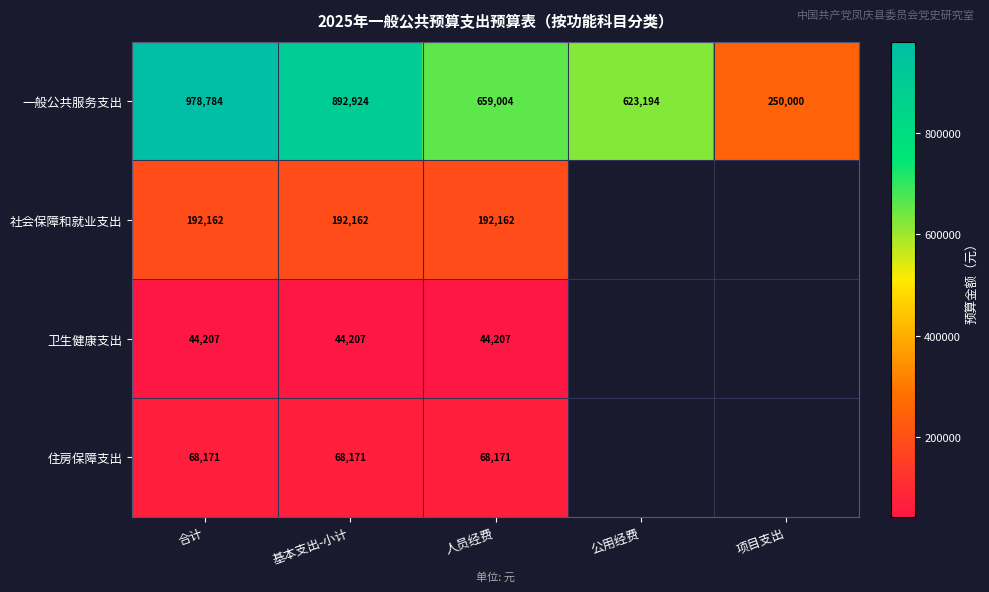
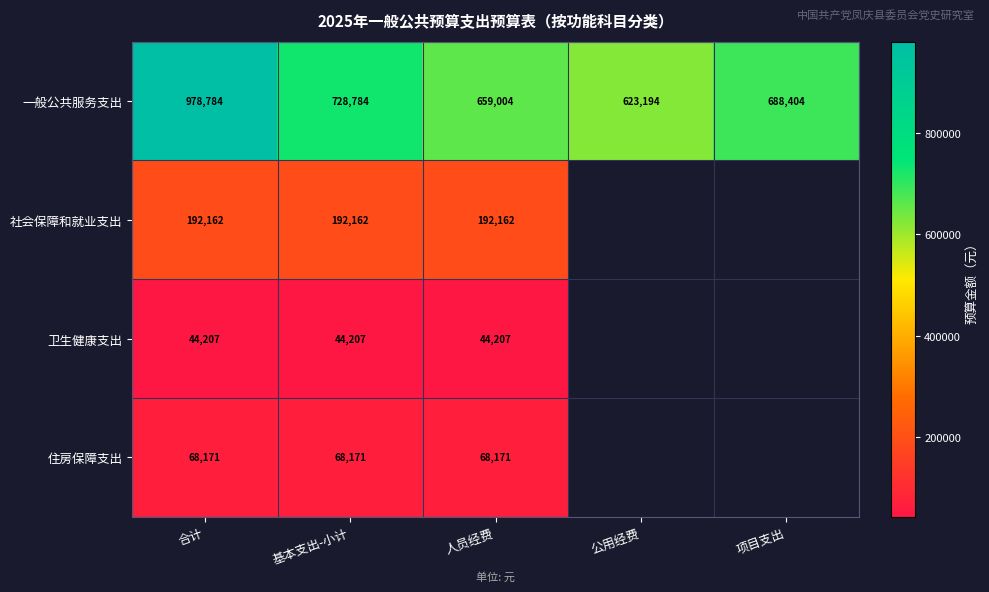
  {
    "一般公共服务支出": {
      "合计": "978,784",
-     "基本支出-小计": "892,924",
+     "基本支出-小计": "728,784",
      "人员经费": "659,004",
      "公用经费": "623,194",
-     "项目支出": "250,000"
+     "项目支出": "688,404"
    },
    "社会保障和就业支出": {
      "合计": "192,162",
      "基本支出-小计": "192,162",
      "人员经费": "192,162"
    },
    "卫生健康支出": {
      "合计": "44,207",
      "基本支出-小计": "44,207",
      "人员经费": "44,207"
    },
    "住房保障支出": {
      "合计": "68,171",
      "基本支出-小计": "68,171",
      "人员经费": "68,171"
    }
  }
